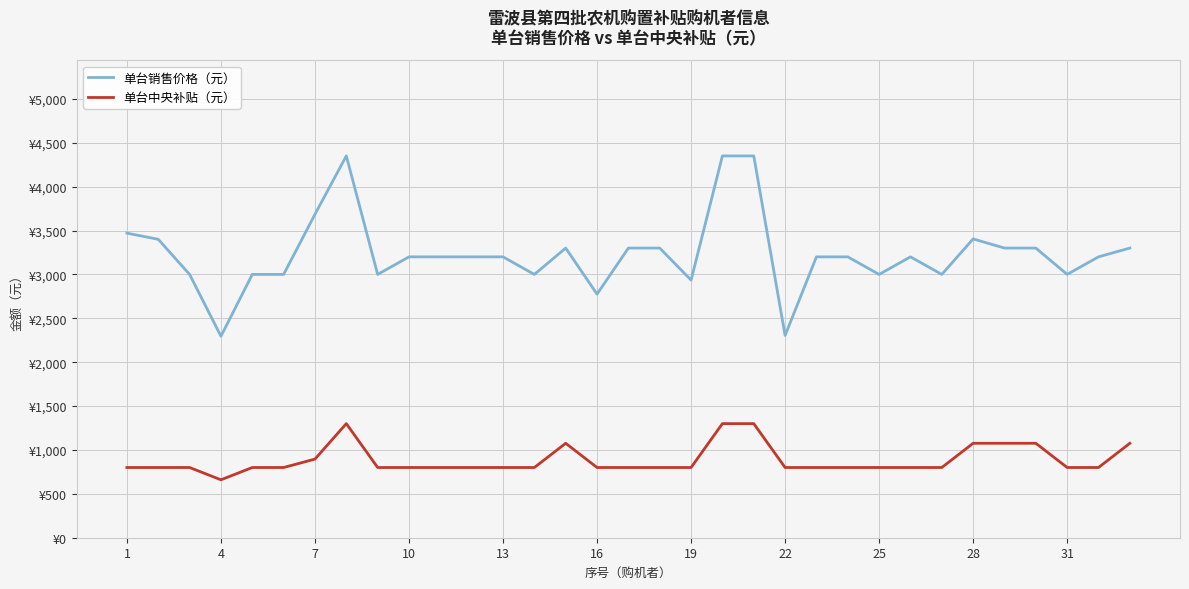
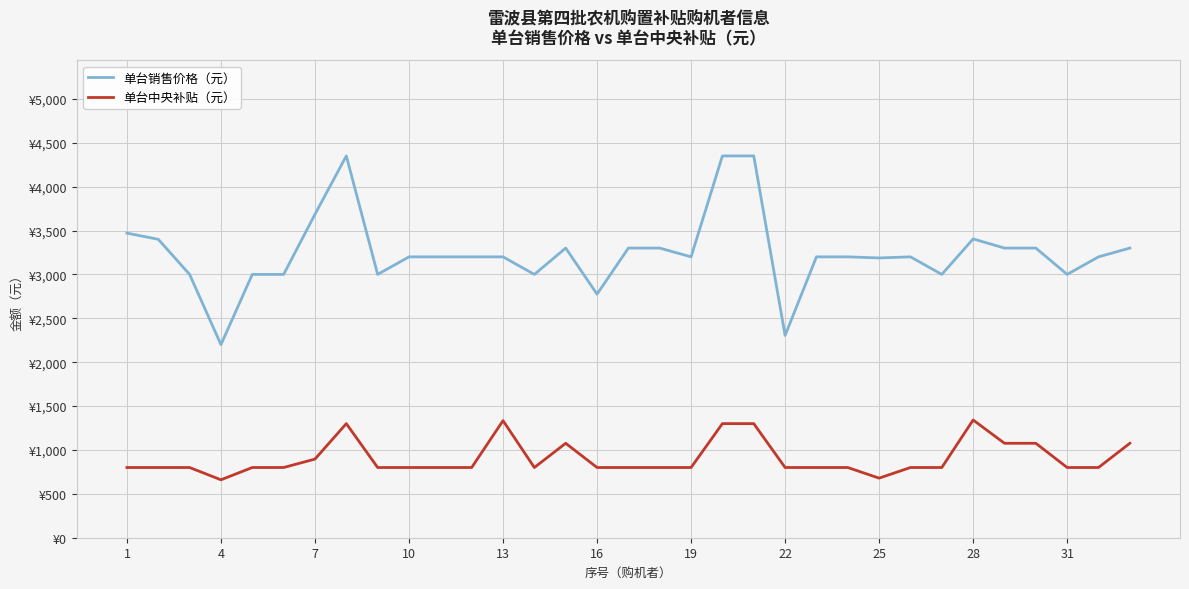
  {
    "单台销售价格（元）": {
      "1": "¥3,500",
-     "4": "¥2,300",
+     "4": "¥2,200",
      "7": "¥3,700",
      "10": "¥3,200",
      "13": "¥3,200",
      "16": "¥2,800",
-     "19": "¥2,900",
+     "19": "¥3,200",
      "22": "¥2,300",
-     "25": "¥3,000",
+     "25": "¥3,200",
      "28": "¥3,400",
      "31": "¥3,000"
    },
    "单台中央补贴（元）": {
      "1": "¥800",
      "4": "¥700",
      "7": "¥900",
      "10": "¥800",
-     "13": "¥800",
+     "13": "¥1,300",
      "16": "¥800",
      "19": "¥800",
      "22": "¥800",
-     "25": "¥800",
-     "28": "¥1,100",
+     "25": "¥700",
+     "28": "¥1,300",
      "31": "¥800"
    }
  }
